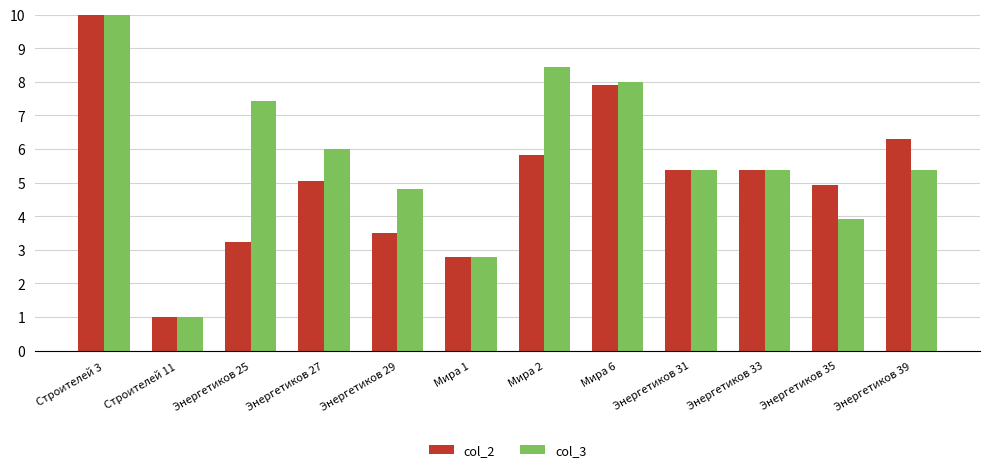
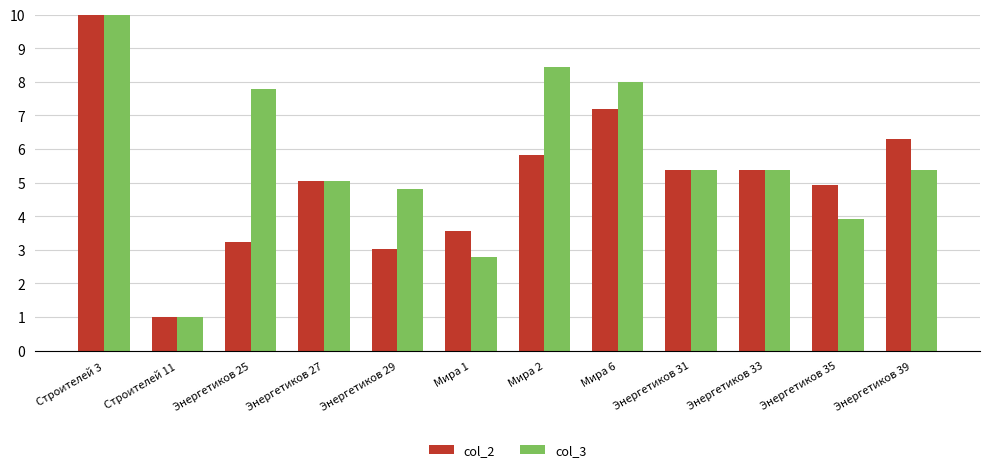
  {
    "col_2": {
      "Строителей 3": 10.0,
      "Строителей 11": 1.0,
      "Энергетиков 25": 3.2,
      "Энергетиков 27": 5.0,
-     "Энергетиков 29": 3.5,
-     "Мира 1": 2.8,
+     "Энергетиков 29": 3.0,
+     "Мира 1": 3.5,
      "Мира 2": 5.8,
-     "Мира 6": 7.9,
+     "Мира 6": 7.2,
      "Энергетиков 31": 5.4,
      "Энергетиков 33": 5.4,
      "Энергетиков 35": 4.9,
      "Энергетиков 39": 6.3
    },
    "col_3": {
      "Строителей 3": 10.0,
      "Строителей 11": 1.0,
-     "Энергетиков 25": 7.4,
-     "Энергетиков 27": 6.0,
+     "Энергетиков 25": 7.8,
+     "Энергетиков 27": 5.0,
      "Энергетиков 29": 4.8,
      "Мира 1": 2.8,
      "Мира 2": 8.4,
      "Мира 6": 8.0,
      "Энергетиков 31": 5.4,
      "Энергетиков 33": 5.4,
      "Энергетиков 35": 3.9,
      "Энергетиков 39": 5.4
    }
  }
